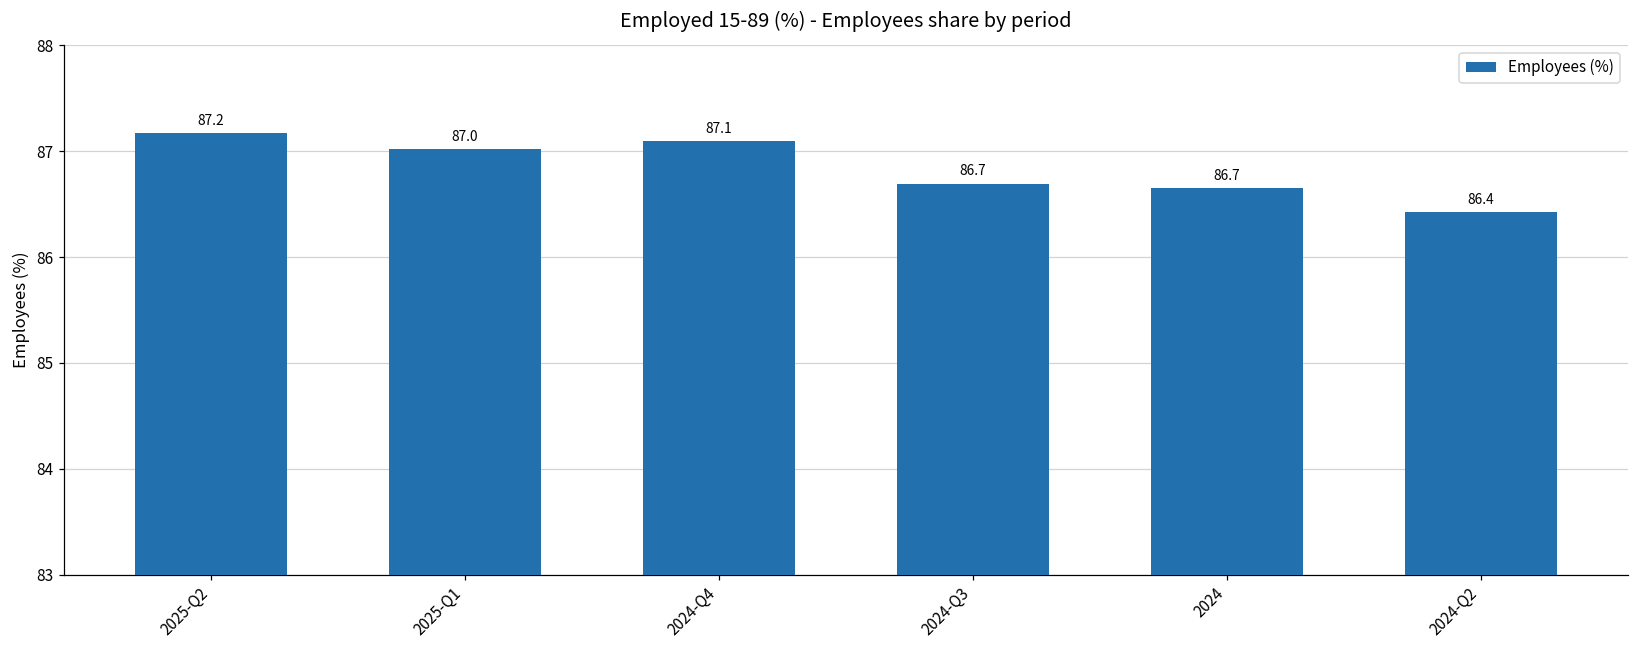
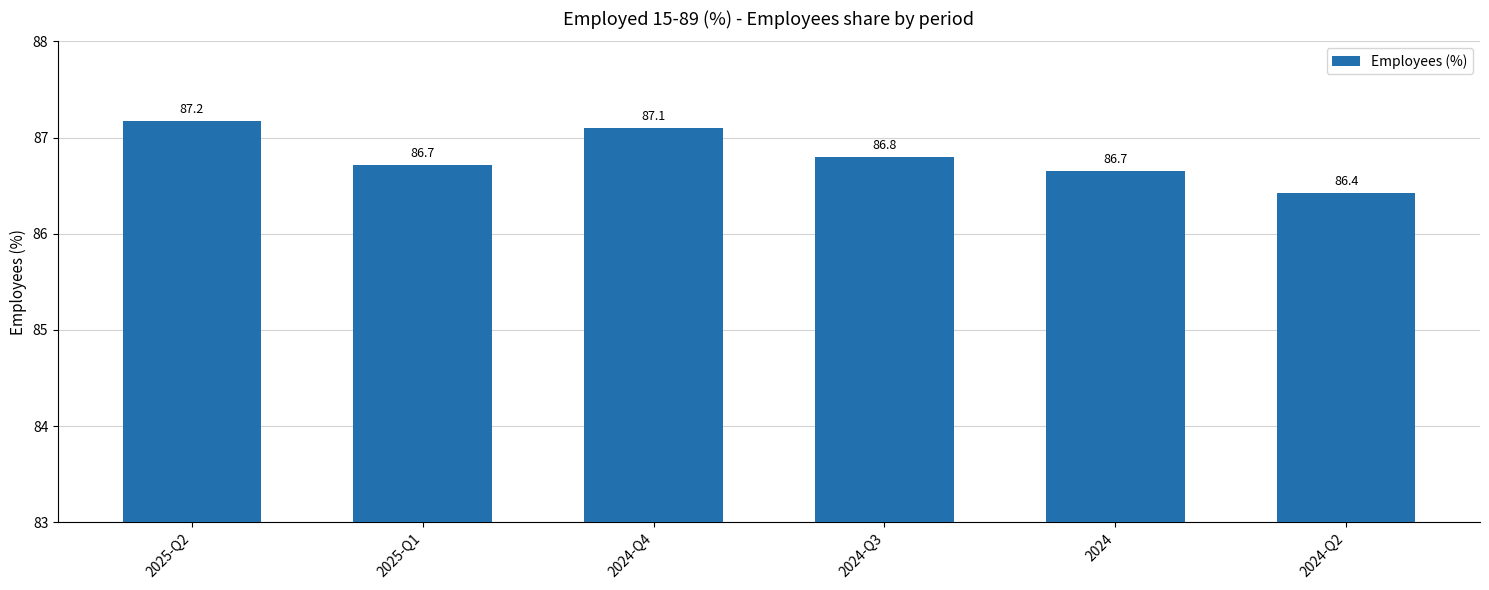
  {
    "2025-Q2": 87.2,
-   "2025-Q1": 87.0,
+   "2025-Q1": 86.7,
    "2024-Q4": 87.1,
-   "2024-Q3": 86.7,
+   "2024-Q3": 86.8,
    "2024": 86.7,
    "2024-Q2": 86.4
  }
